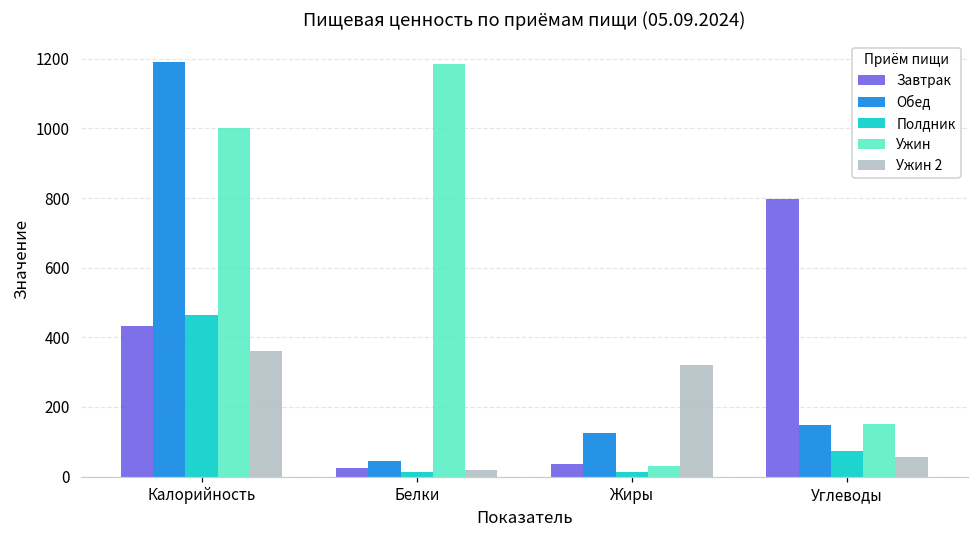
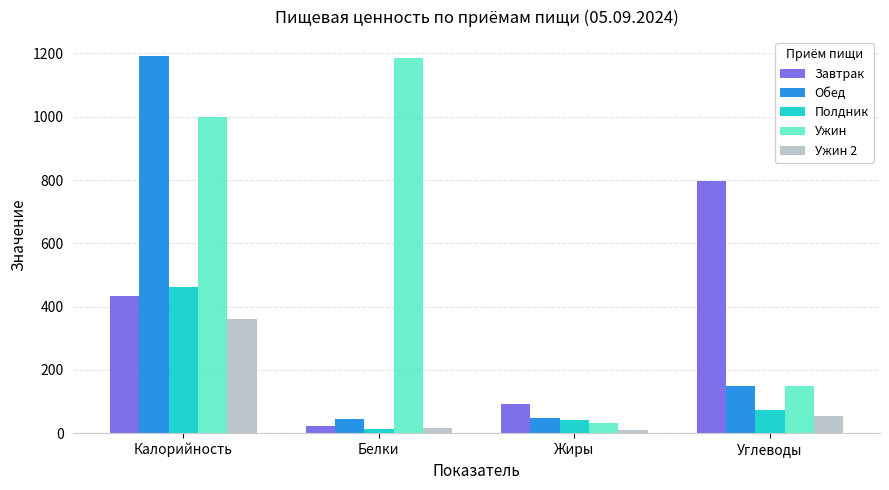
  {
    "Завтрак": {
      "Калорийность": 430,
      "Белки": 20,
-     "Жиры": 40,
+     "Жиры": 90,
      "Углеводы": 800
    },
    "Обед": {
      "Калорийность": 1190,
      "Белки": 40,
-     "Жиры": 120,
+     "Жиры": 50,
      "Углеводы": 150
    },
    "Полдник": {
      "Калорийность": 460,
      "Белки": 10,
-     "Жиры": 10,
+     "Жиры": 40,
      "Углеводы": 70
    },
    "Ужин": {
      "Калорийность": 1000,
      "Белки": 1180,
      "Жиры": 30,
      "Углеводы": 150
    },
    "Ужин 2": {
      "Калорийность": 360,
      "Белки": 20,
-     "Жиры": 320,
+     "Жиры": 10,
      "Углеводы": 60
    }
  }
